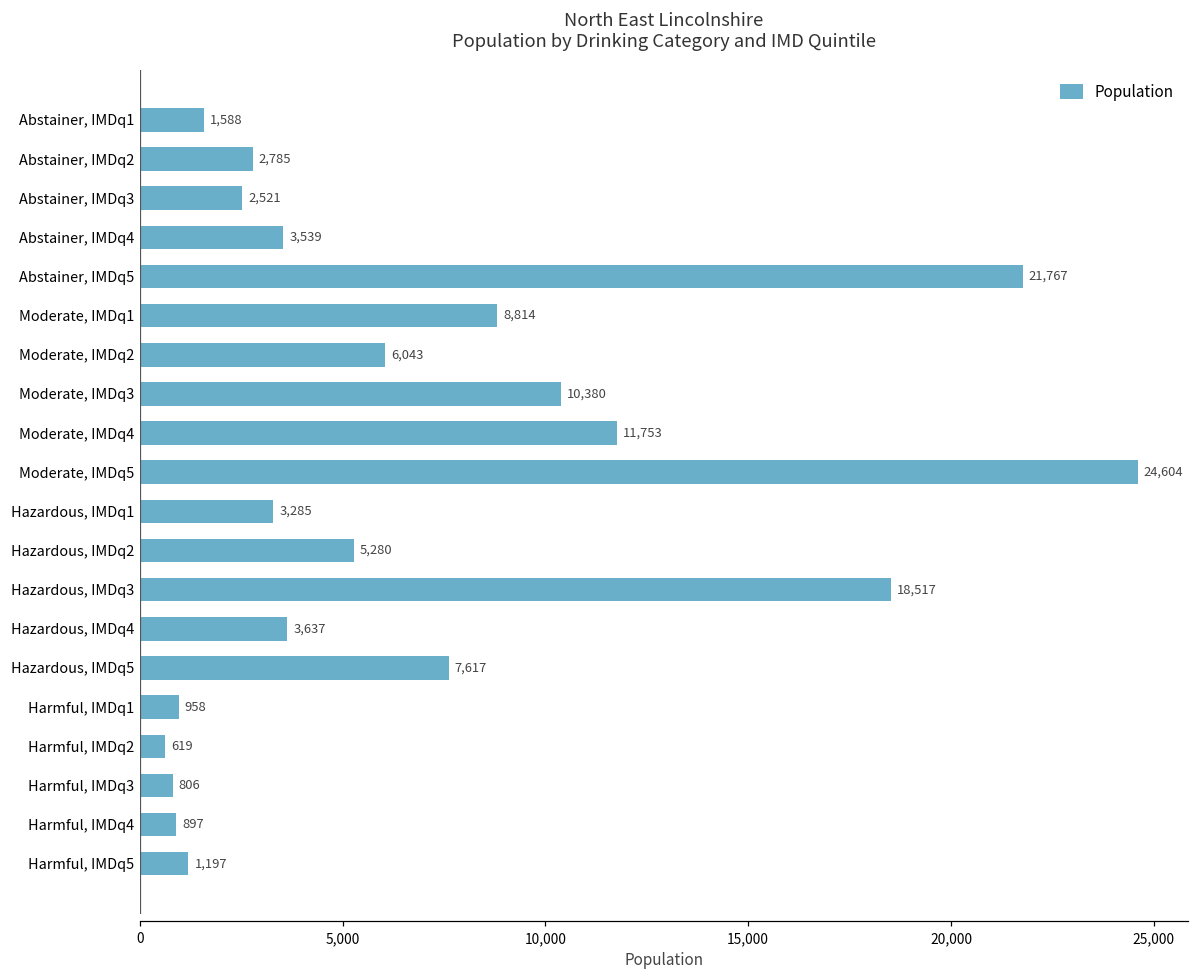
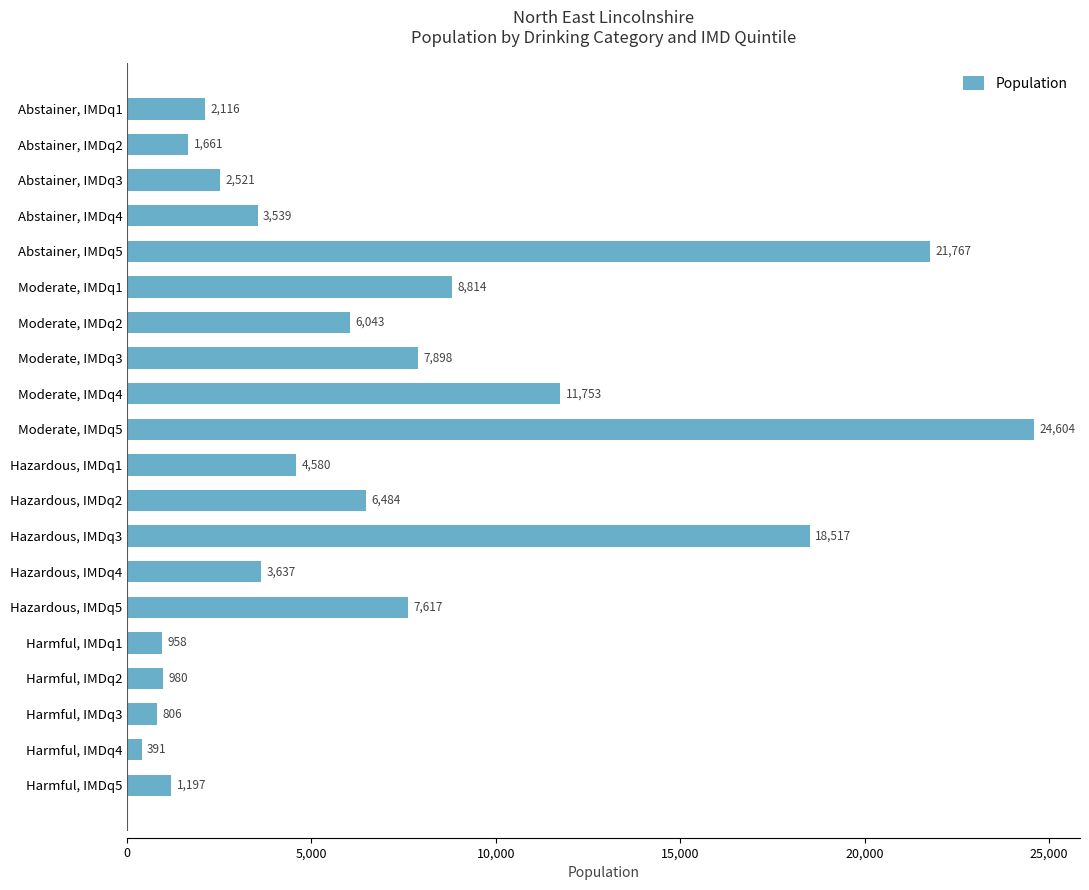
  {
-   "Abstainer, IMDq1": "1,588",
-   "Abstainer, IMDq2": "2,785",
+   "Abstainer, IMDq1": "2,116",
+   "Abstainer, IMDq2": "1,661",
    "Abstainer, IMDq3": "2,521",
    "Abstainer, IMDq4": "3,539",
    "Abstainer, IMDq5": "21,767",
    "Moderate, IMDq1": "8,814",
    "Moderate, IMDq2": "6,043",
-   "Moderate, IMDq3": "10,380",
+   "Moderate, IMDq3": "7,898",
    "Moderate, IMDq4": "11,753",
    "Moderate, IMDq5": "24,604",
-   "Hazardous, IMDq1": "3,285",
-   "Hazardous, IMDq2": "5,280",
+   "Hazardous, IMDq1": "4,580",
+   "Hazardous, IMDq2": "6,484",
    "Hazardous, IMDq3": "18,517",
    "Hazardous, IMDq4": "3,637",
    "Hazardous, IMDq5": "7,617",
    "Harmful, IMDq1": "958",
-   "Harmful, IMDq2": "619",
+   "Harmful, IMDq2": "980",
    "Harmful, IMDq3": "806",
-   "Harmful, IMDq4": "897",
+   "Harmful, IMDq4": "391",
    "Harmful, IMDq5": "1,197"
  }
